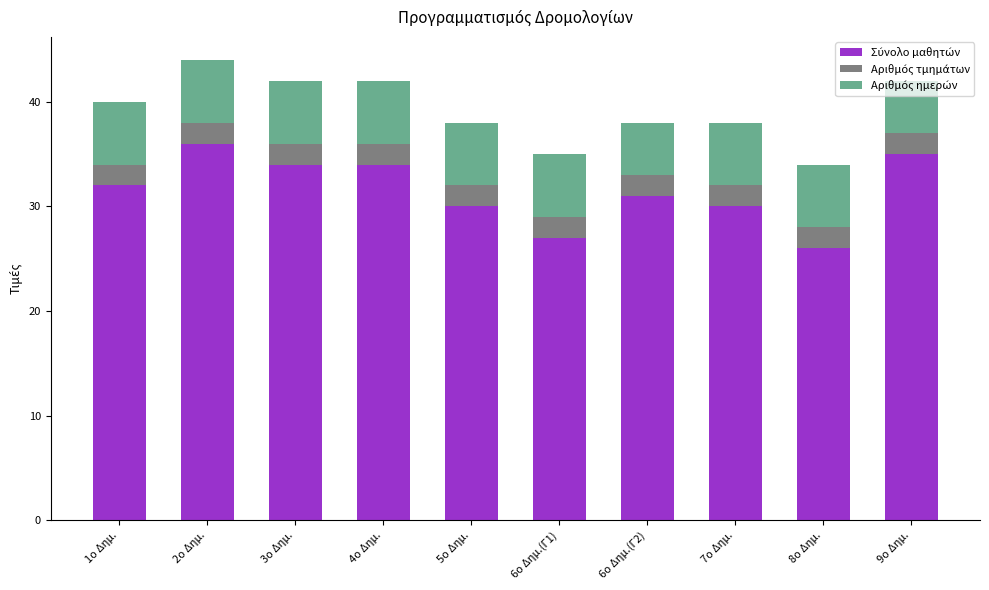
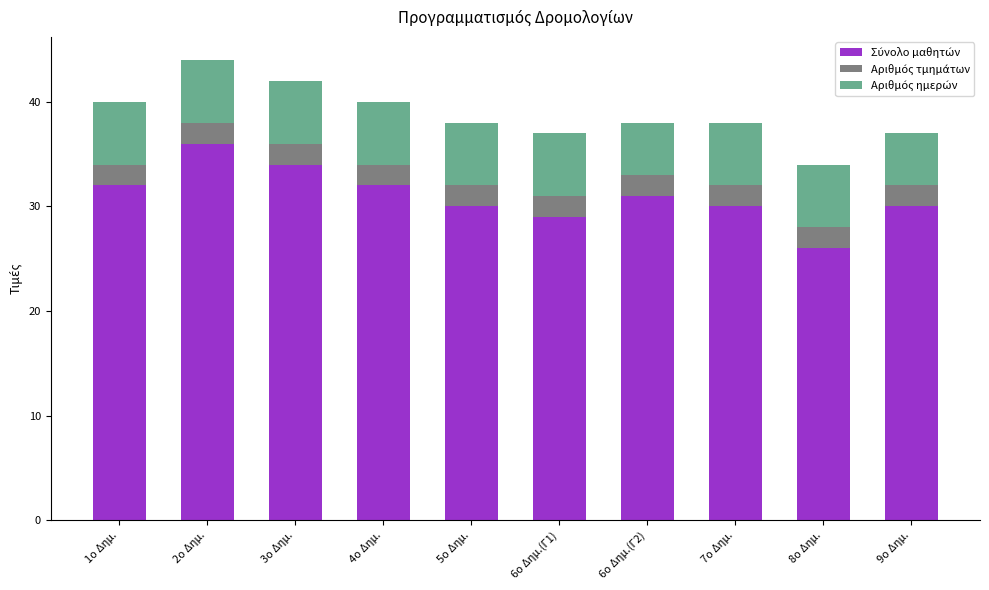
  {
    "Σύνολο μαθητών": {
      "1ο Δημ.": 32,
      "2ο Δημ.": 36,
      "3ο Δημ.": 34,
-     "4ο Δημ.": 34,
+     "4ο Δημ.": 32,
      "5ο Δημ.": 30,
-     "6ο Δημ.(Γ1)": 27,
+     "6ο Δημ.(Γ1)": 29,
      "6ο Δημ.(Γ2)": 31,
      "7ο Δημ.": 30,
      "8ο Δημ.": 26,
-     "9ο Δημ.": 35
+     "9ο Δημ.": 30
    }
  }
